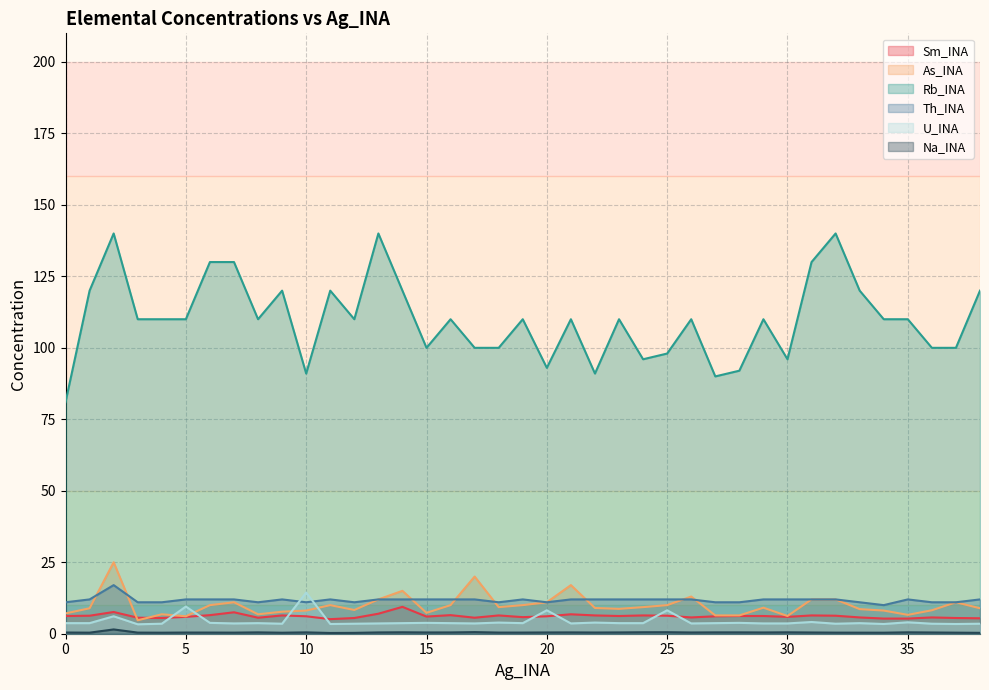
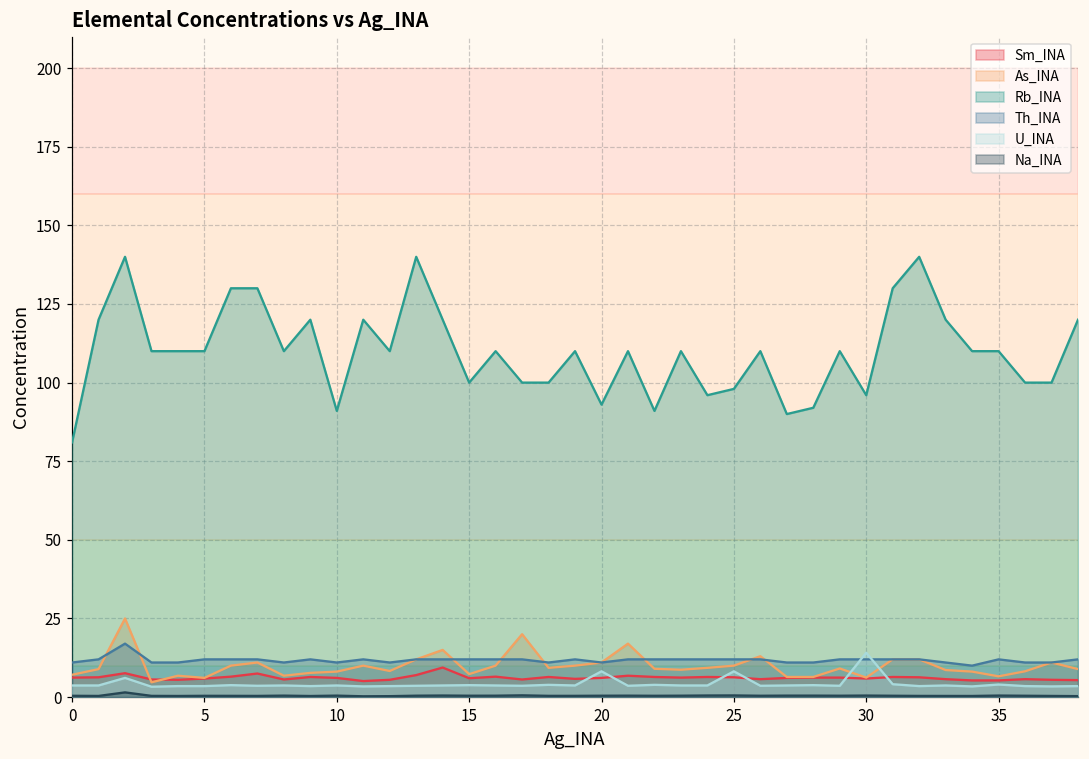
  {
    "U_INA": {
      "0": 4,
-     "5": 10,
-     "10": 14,
+     "5": 4,
+     "10": 4,
      "15": 4,
      "20": 8,
      "25": 8,
-     "30": 4,
+     "30": 14,
      "35": 4
    }
  }
